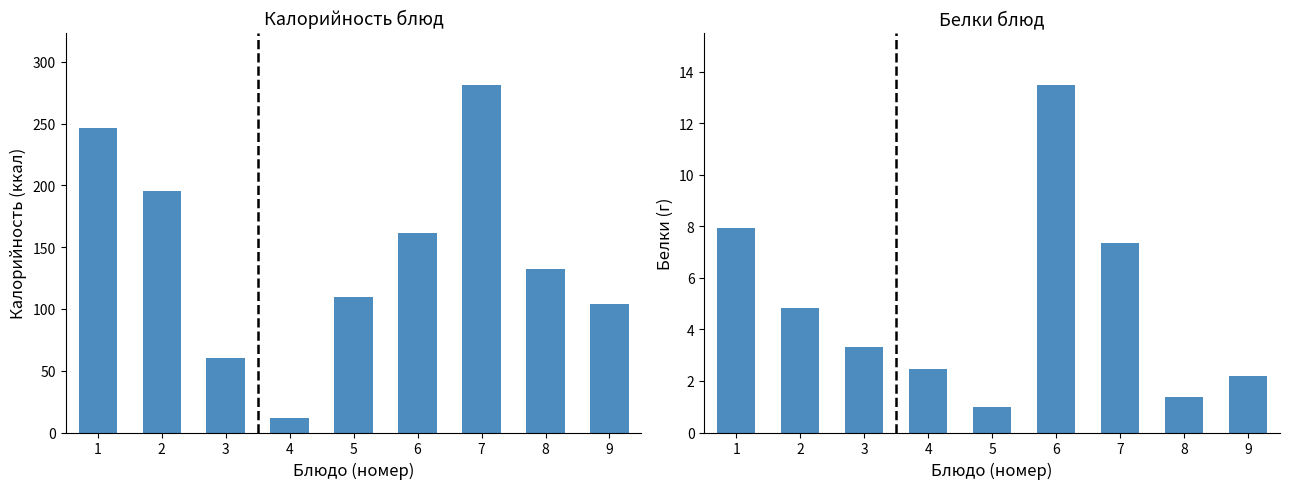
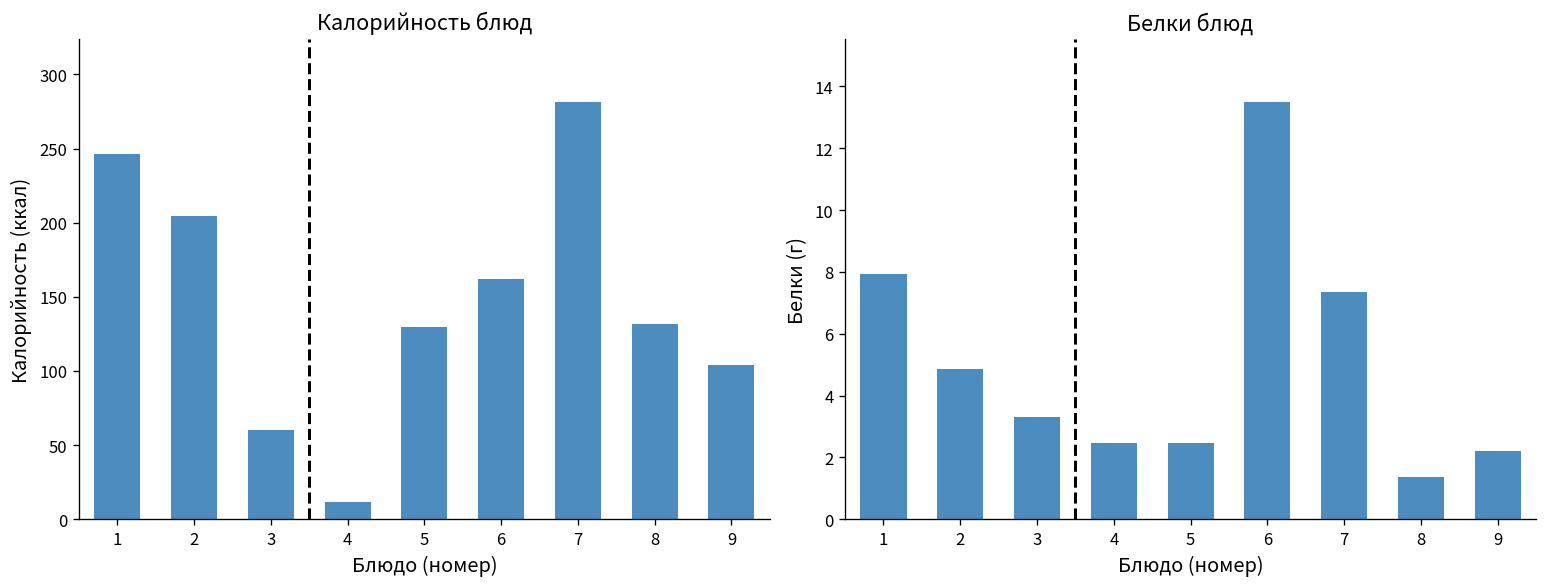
  {
    "Калорийность блюд": {
      "1": 246,
-     "2": 196,
+     "2": 205,
      "3": 60,
      "4": 11,
-     "5": 109,
+     "5": 130,
      "6": 162,
      "7": 281,
      "8": 132,
      "9": 104
    },
    "Белки блюд": {
      "1": 7.9,
      "2": 4.9,
      "3": 3.3,
      "4": 2.5,
-     "5": 1.0,
+     "5": 2.5,
      "6": 13.5,
      "7": 7.4,
      "8": 1.4,
      "9": 2.2
    }
  }
